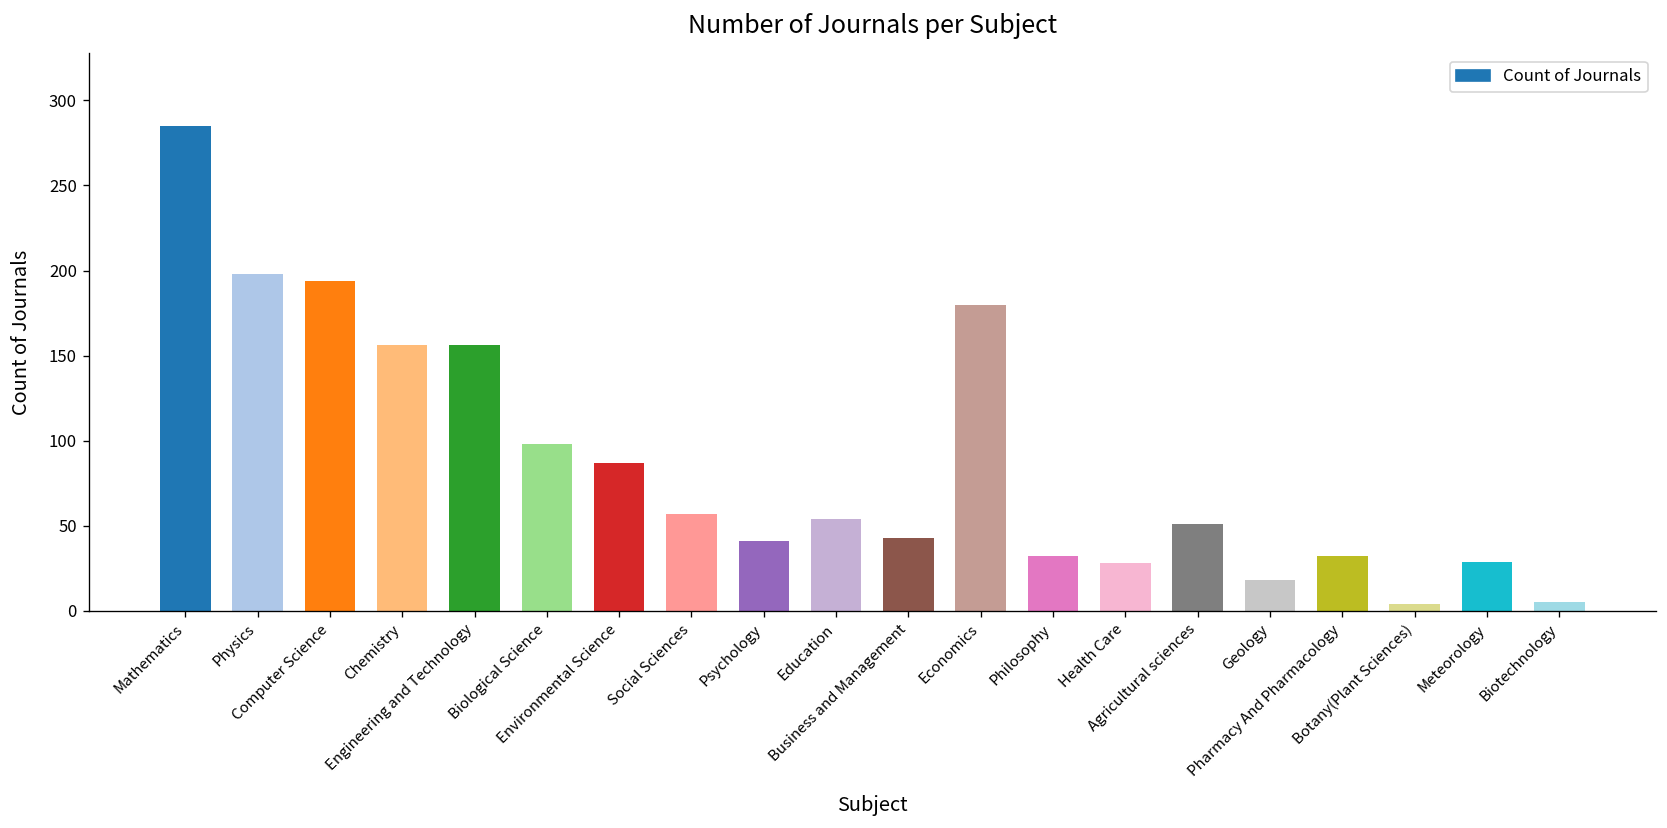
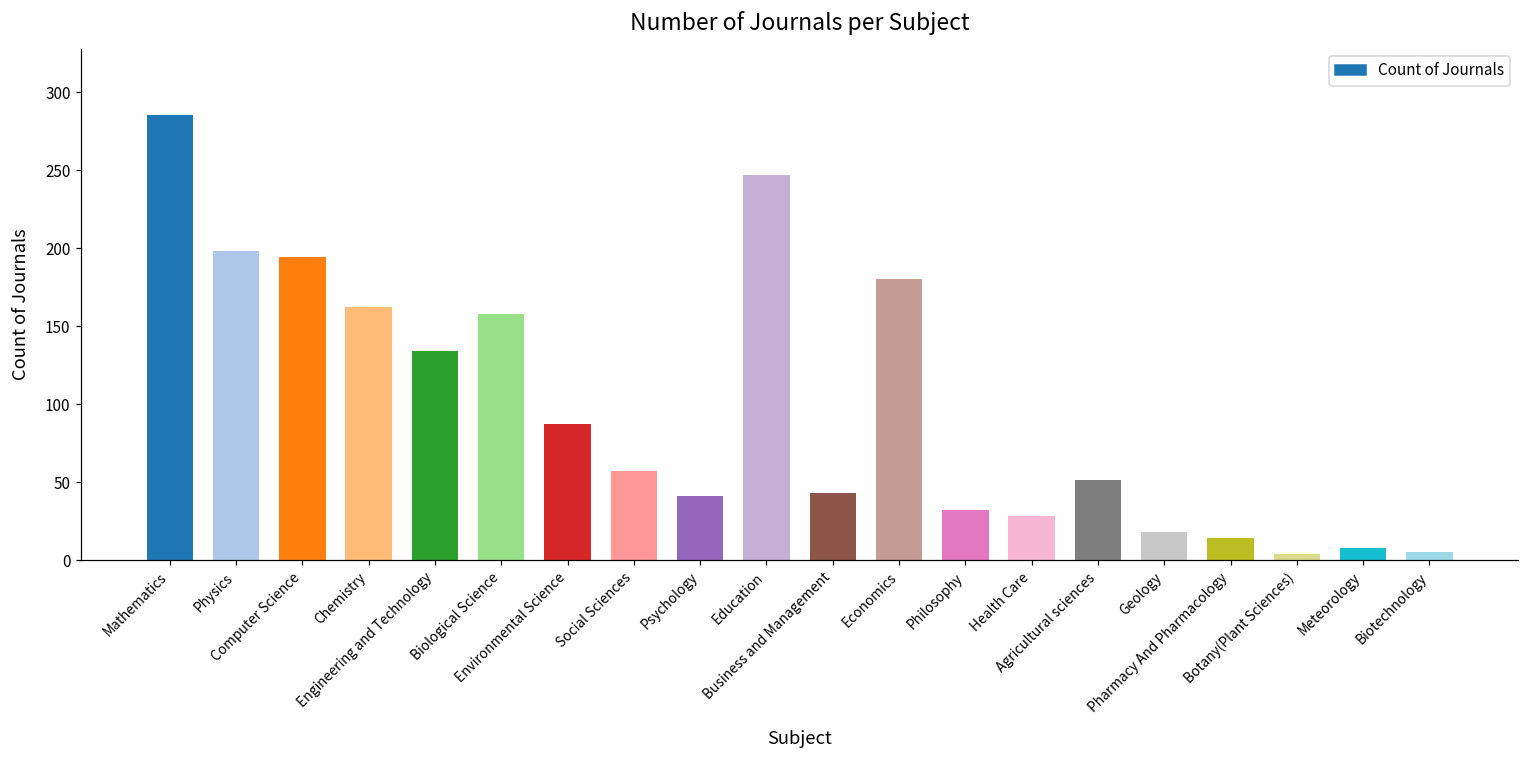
  {
    "Mathematics": 285,
    "Physics": 198,
    "Computer Science": 194,
-   "Chemistry": 156,
-   "Engineering and Technology": 156,
-   "Biological Science": 98,
+   "Chemistry": 162,
+   "Engineering and Technology": 134,
+   "Biological Science": 158,
    "Environmental Science": 87,
    "Social Sciences": 57,
    "Psychology": 41,
-   "Education": 54,
+   "Education": 247,
    "Business and Management": 43,
    "Economics": 180,
    "Philosophy": 32,
    "Health Care": 28,
    "Agricultural sciences": 51,
    "Geology": 18,
-   "Pharmacy And Pharmacology": 32,
+   "Pharmacy And Pharmacology": 14,
    "Botany(Plant Sciences)": 4,
-   "Meteorology": 29,
+   "Meteorology": 8,
    "Biotechnology": 5
  }
